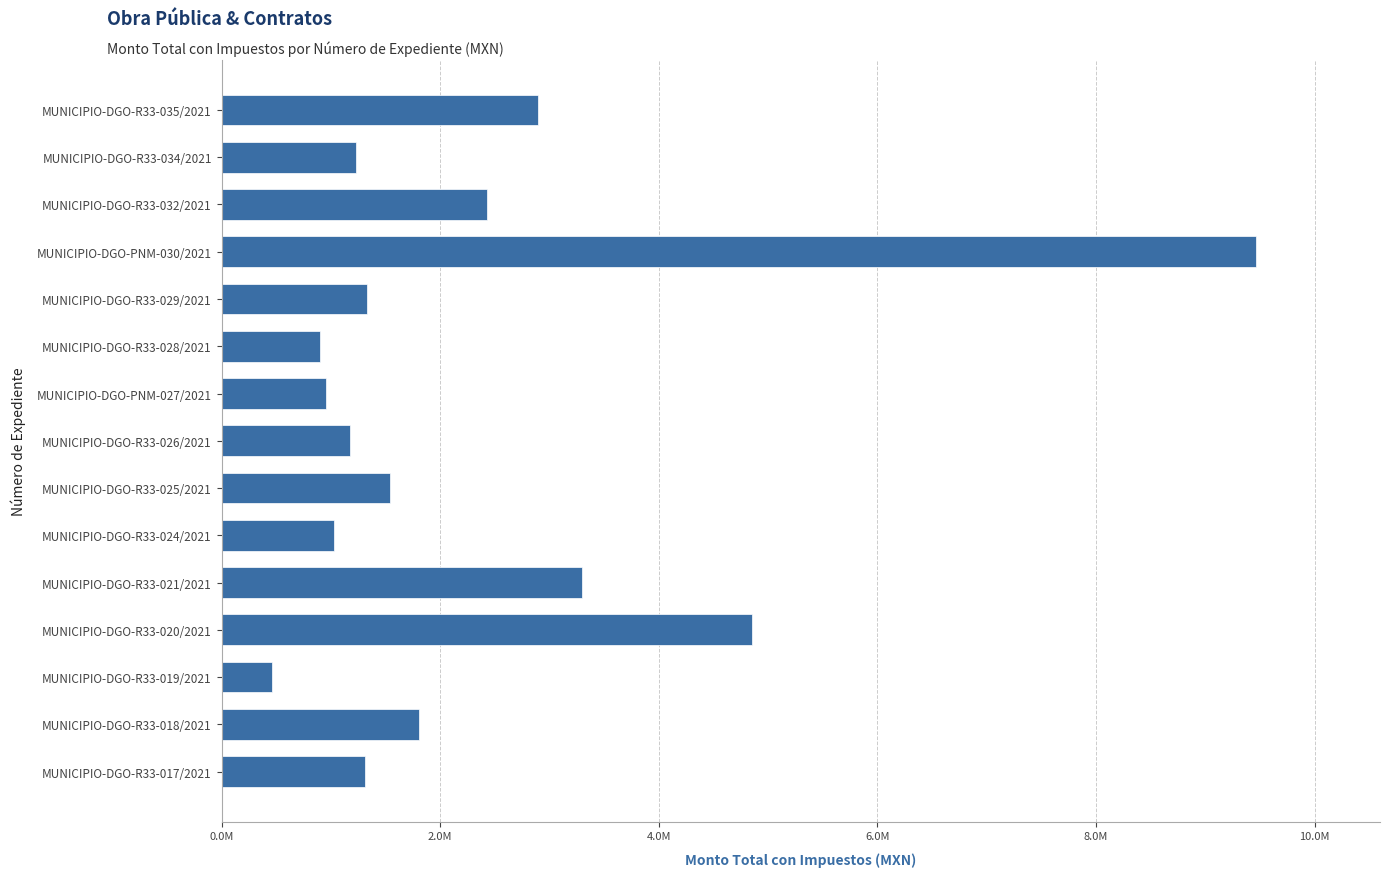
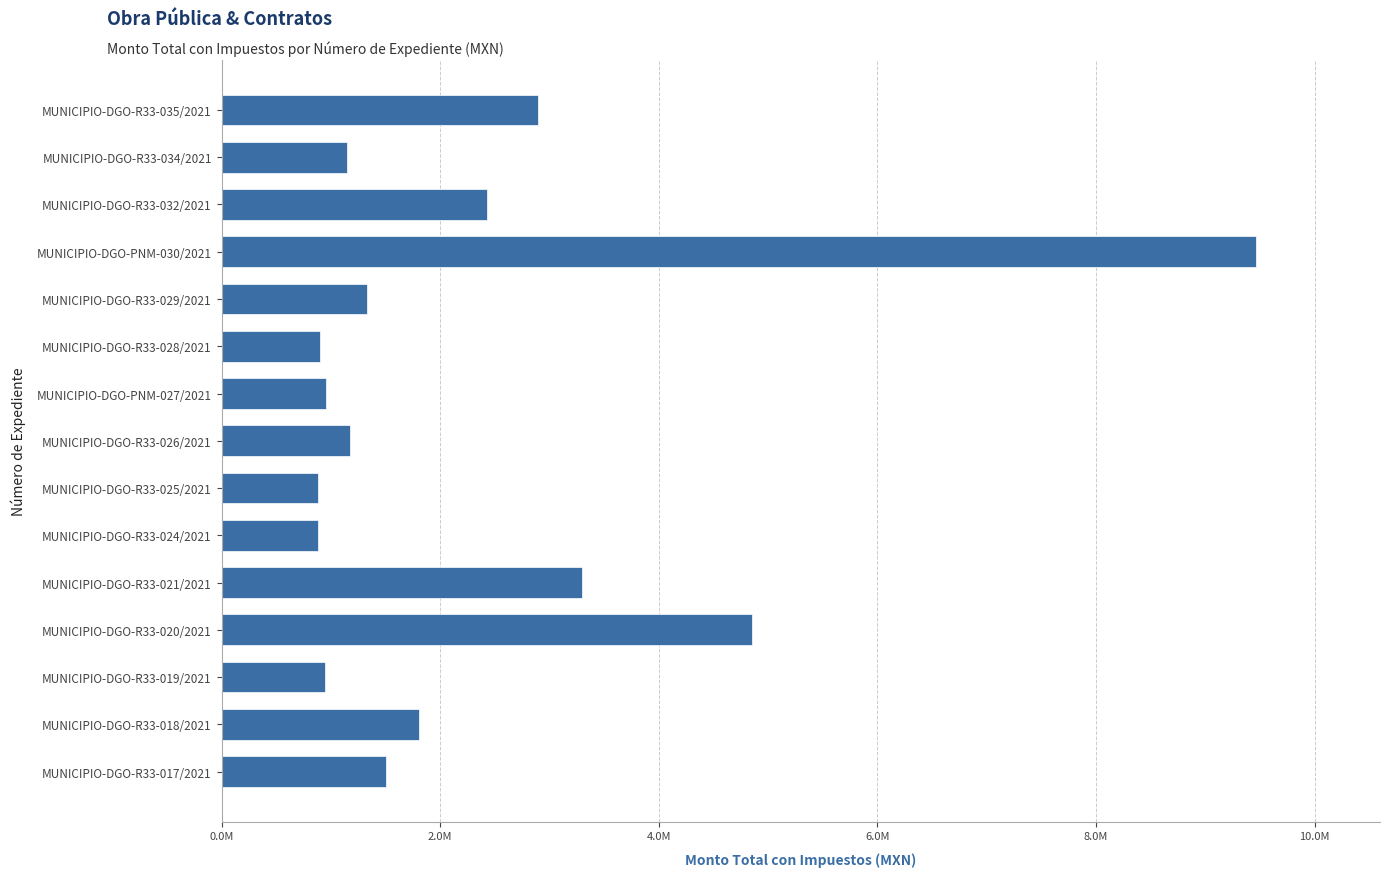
  {
    "MUNICIPIO-DGO-R33-035/2021": 2890000,
-   "MUNICIPIO-DGO-R33-034/2021": 1230000,
+   "MUNICIPIO-DGO-R33-034/2021": 1150000,
    "MUNICIPIO-DGO-R33-032/2021": 2420000,
    "MUNICIPIO-DGO-PNM-030/2021": 9460000,
    "MUNICIPIO-DGO-R33-029/2021": 1330000,
    "MUNICIPIO-DGO-R33-028/2021": 900000,
    "MUNICIPIO-DGO-PNM-027/2021": 960000,
    "MUNICIPIO-DGO-R33-026/2021": 1180000,
-   "MUNICIPIO-DGO-R33-025/2021": 1540000,
-   "MUNICIPIO-DGO-R33-024/2021": 1030000,
+   "MUNICIPIO-DGO-R33-025/2021": 880000,
+   "MUNICIPIO-DGO-R33-024/2021": 880000,
    "MUNICIPIO-DGO-R33-021/2021": 3290000,
    "MUNICIPIO-DGO-R33-020/2021": 4850000,
-   "MUNICIPIO-DGO-R33-019/2021": 460000,
+   "MUNICIPIO-DGO-R33-019/2021": 950000,
    "MUNICIPIO-DGO-R33-018/2021": 1800000,
-   "MUNICIPIO-DGO-R33-017/2021": 1310000
+   "MUNICIPIO-DGO-R33-017/2021": 1510000
  }
